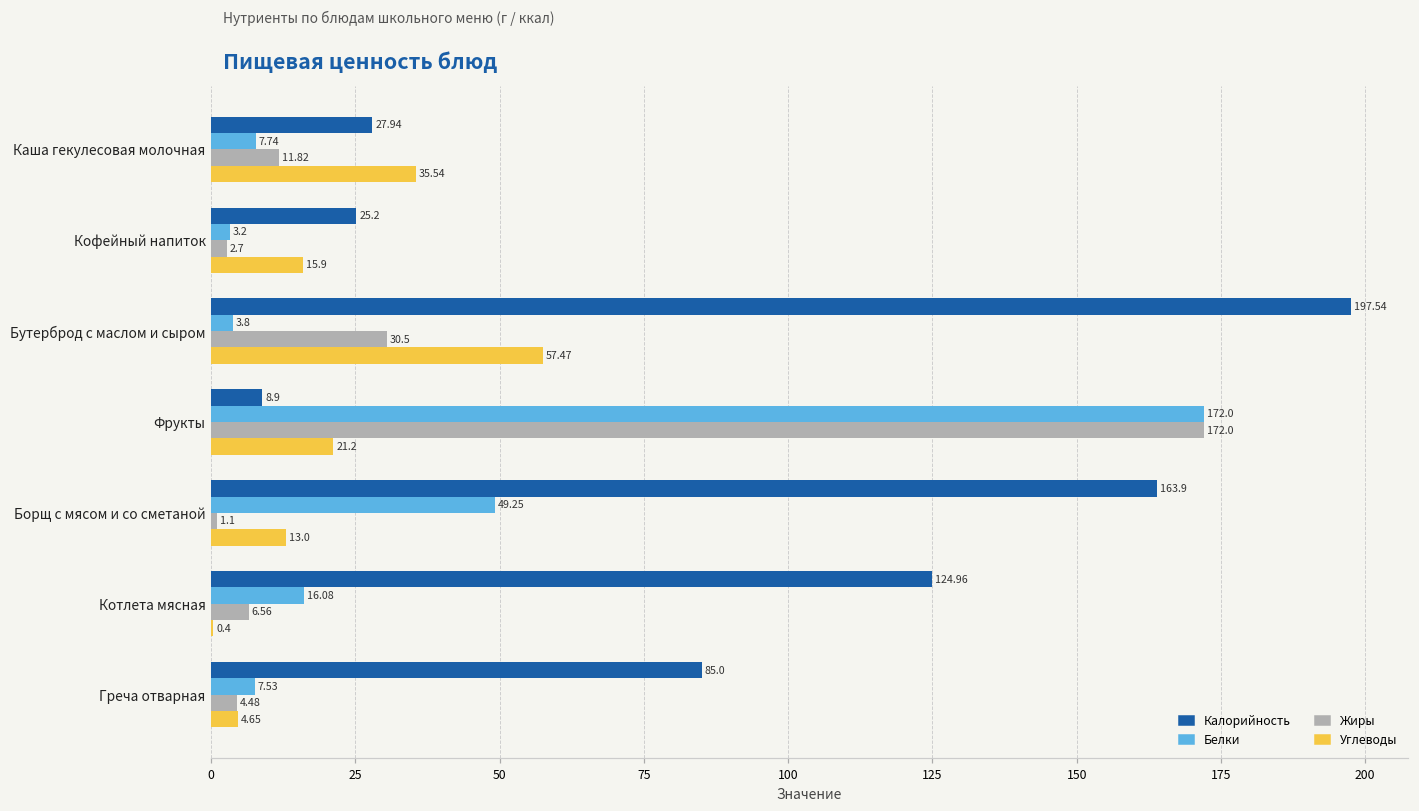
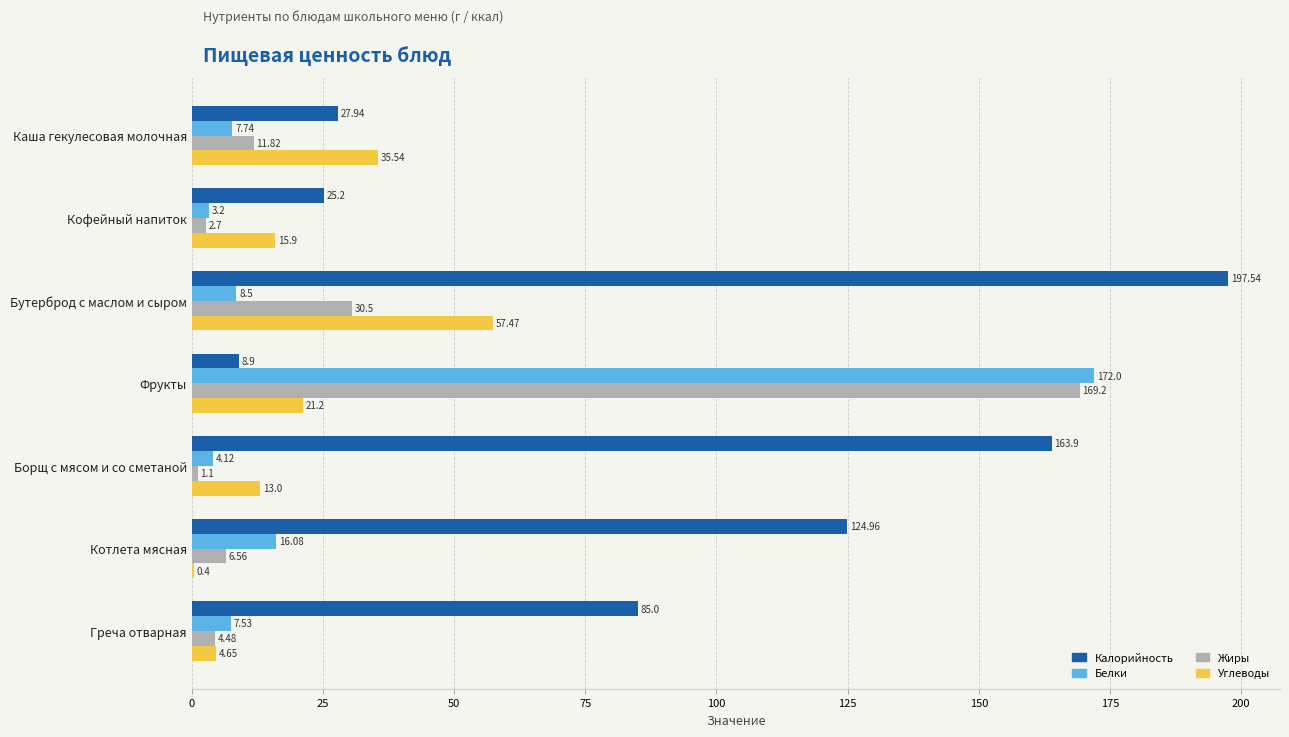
  {
    "Калорийность": {
      "Каша гекулесовая молочная": 27.94,
      "Кофейный напиток": 25.2,
      "Бутерброд с маслом и сыром": 197.54,
      "Фрукты": 8.9,
      "Борщ с мясом и со сметаной": 163.9,
      "Котлета мясная": 124.96,
      "Греча отварная": 85.0
    },
    "Белки": {
      "Каша гекулесовая молочная": 7.74,
      "Кофейный напиток": 3.2,
-     "Бутерброд с маслом и сыром": 3.8,
+     "Бутерброд с маслом и сыром": 8.5,
      "Фрукты": 172.0,
-     "Борщ с мясом и со сметаной": 49.25,
+     "Борщ с мясом и со сметаной": 4.12,
      "Котлета мясная": 16.08,
      "Греча отварная": 7.53
    },
    "Жиры": {
      "Каша гекулесовая молочная": 11.82,
      "Кофейный напиток": 2.7,
      "Бутерброд с маслом и сыром": 30.5,
-     "Фрукты": 172.0,
+     "Фрукты": 169.2,
      "Борщ с мясом и со сметаной": 1.1,
      "Котлета мясная": 6.56,
      "Греча отварная": 4.48
    },
    "Углеводы": {
      "Каша гекулесовая молочная": 35.54,
      "Кофейный напиток": 15.9,
      "Бутерброд с маслом и сыром": 57.47,
      "Фрукты": 21.2,
      "Борщ с мясом и со сметаной": 13.0,
      "Котлета мясная": 0.4,
      "Греча отварная": 4.65
    }
  }
